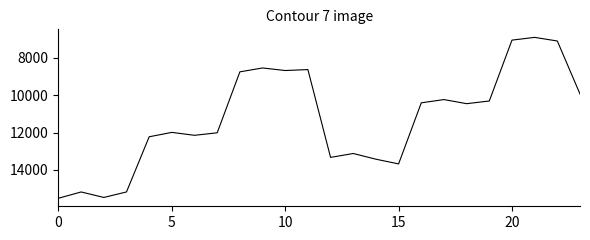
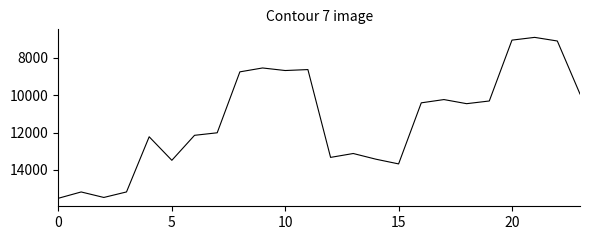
  {
    "0": 15500,
-   "5": 12000,
+   "5": 13500,
    "10": 8700,
    "15": 13700,
    "20": 7000
  }
